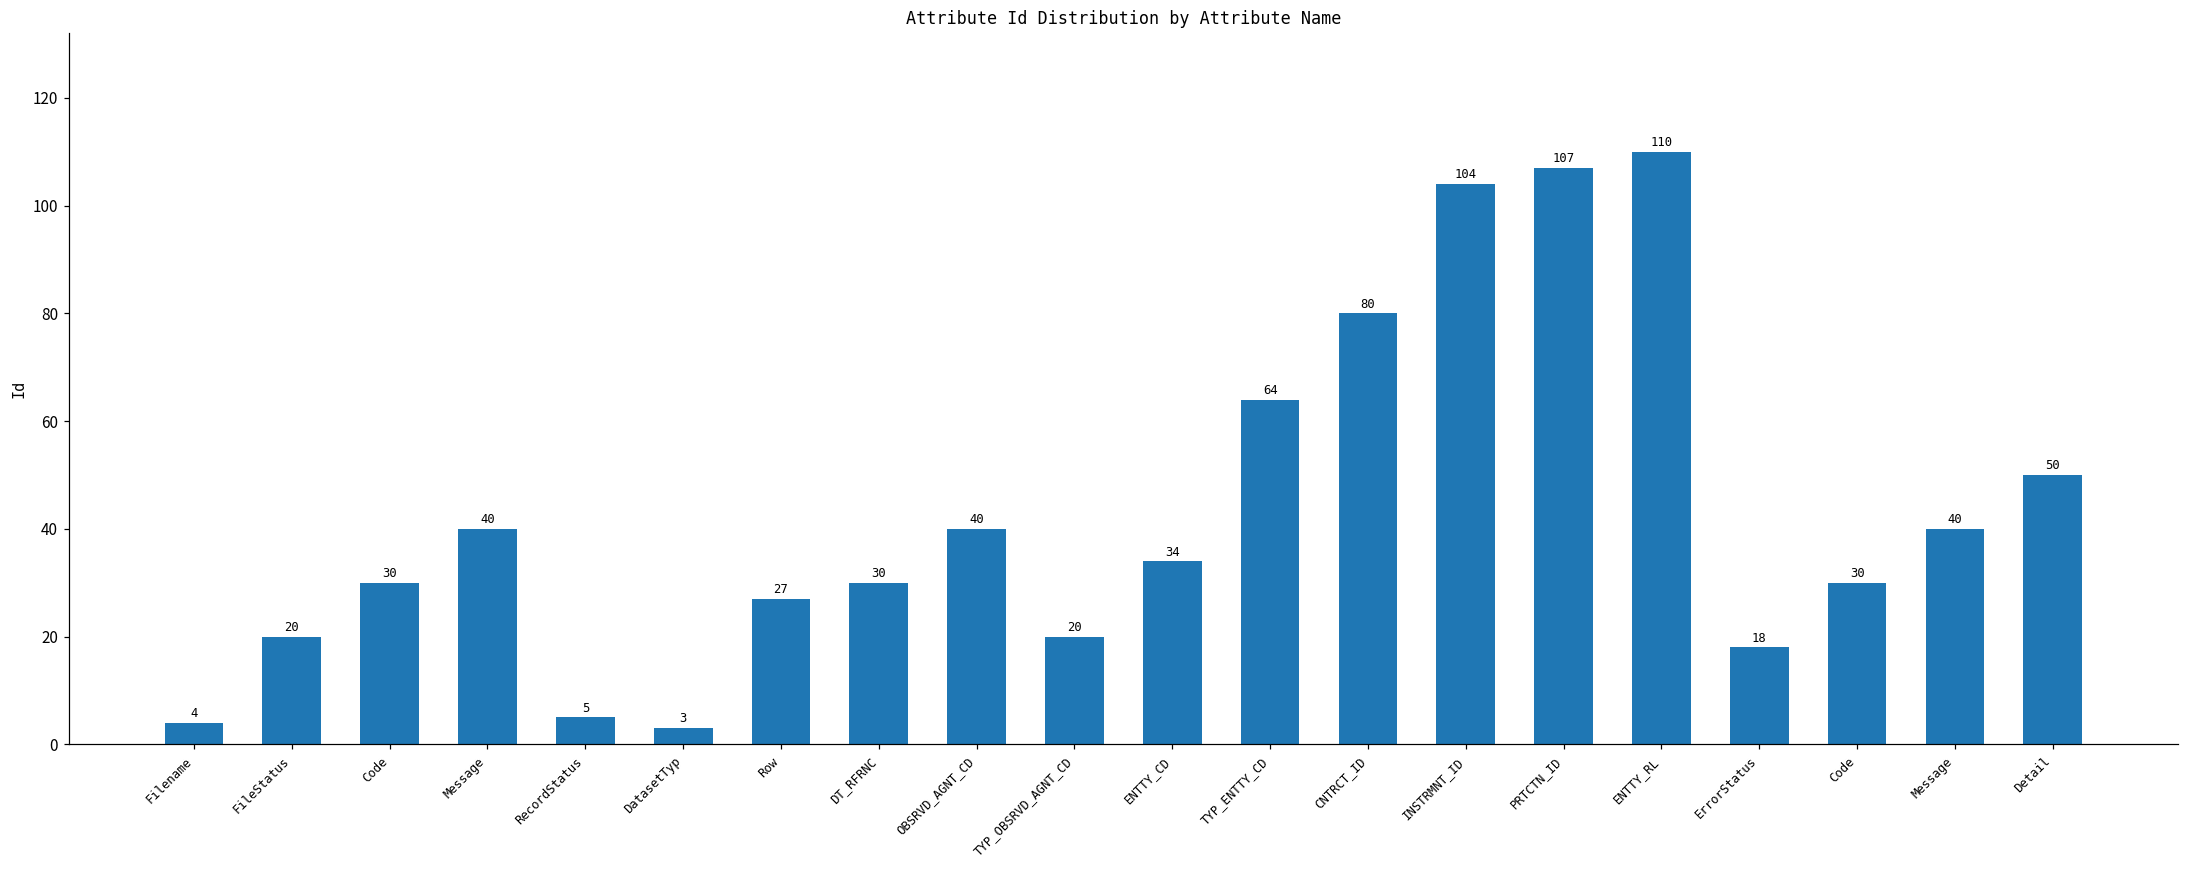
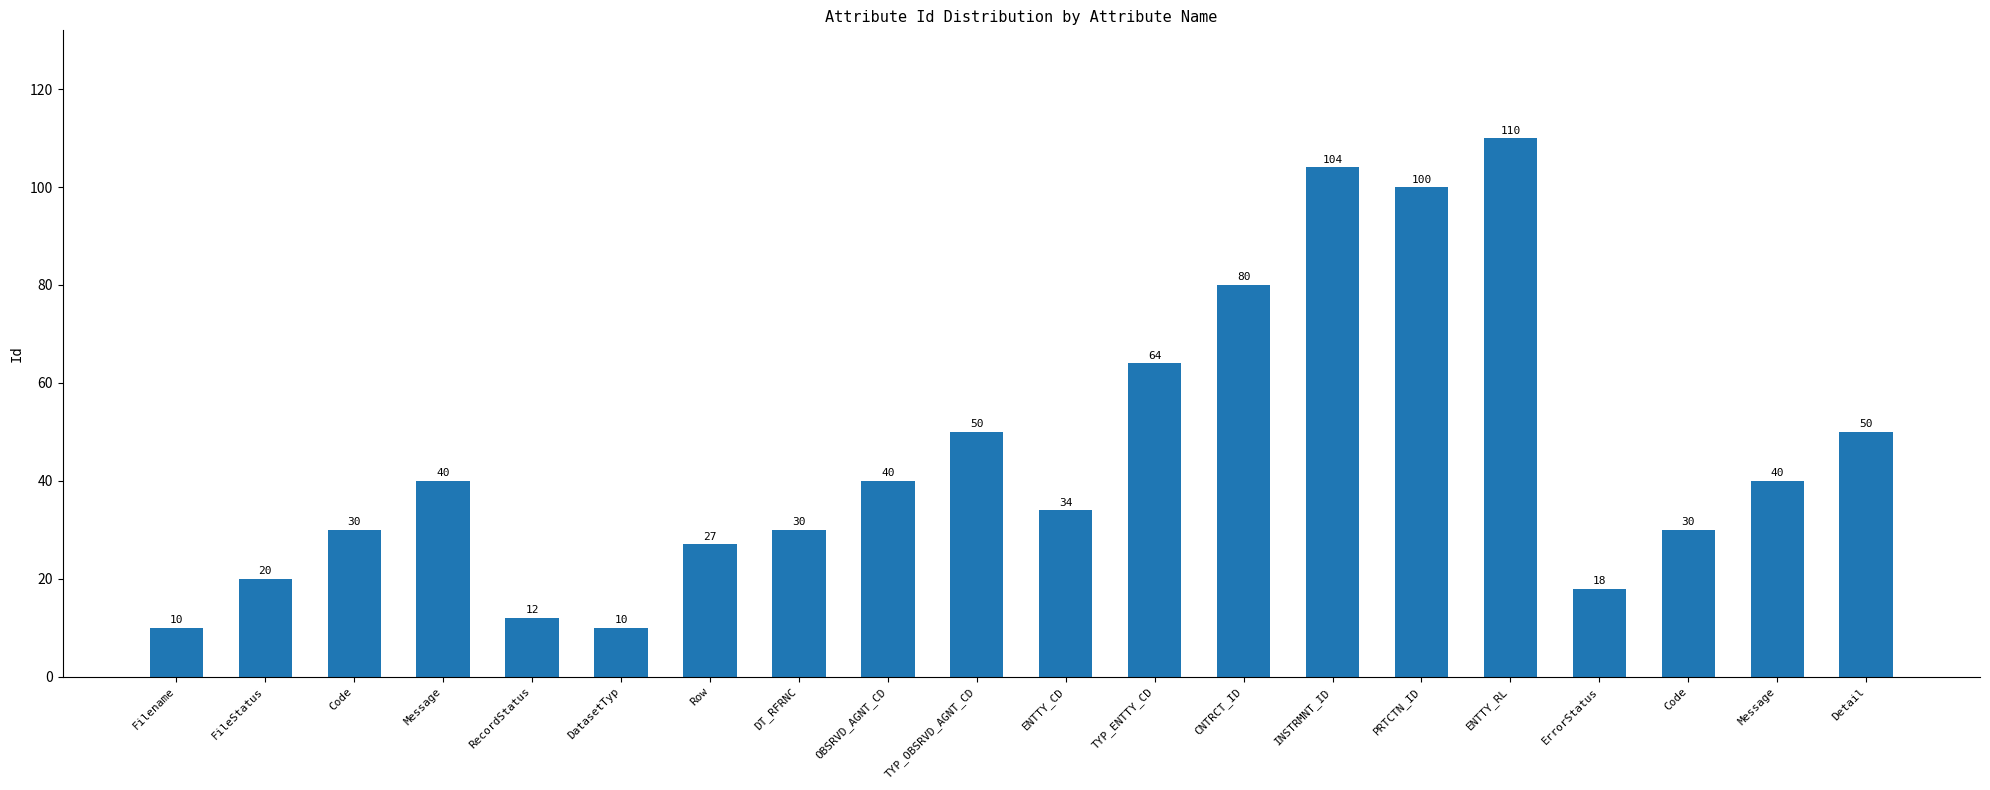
  {
-   "Filename": 4,
+   "Filename": 10,
    "FileStatus": 20,
-   "RecordStatus": 5,
-   "DatasetTyp": 3,
+   "RecordStatus": 12,
+   "DatasetTyp": 10,
    "Row": 27,
    "DT_RFRNC": 30,
    "OBSRVD_AGNT_CD": 40,
-   "TYP_OBSRVD_AGNT_CD": 20,
+   "TYP_OBSRVD_AGNT_CD": 50,
    "ENTTY_CD": 34,
    "TYP_ENTTY_CD": 64,
    "CNTRCT_ID": 80,
    "INSTRMNT_ID": 104,
-   "PRTCTN_ID": 107,
+   "PRTCTN_ID": 100,
    "ENTTY_RL": 110,
    "ErrorStatus": 18,
    "Detail": 50
  }
